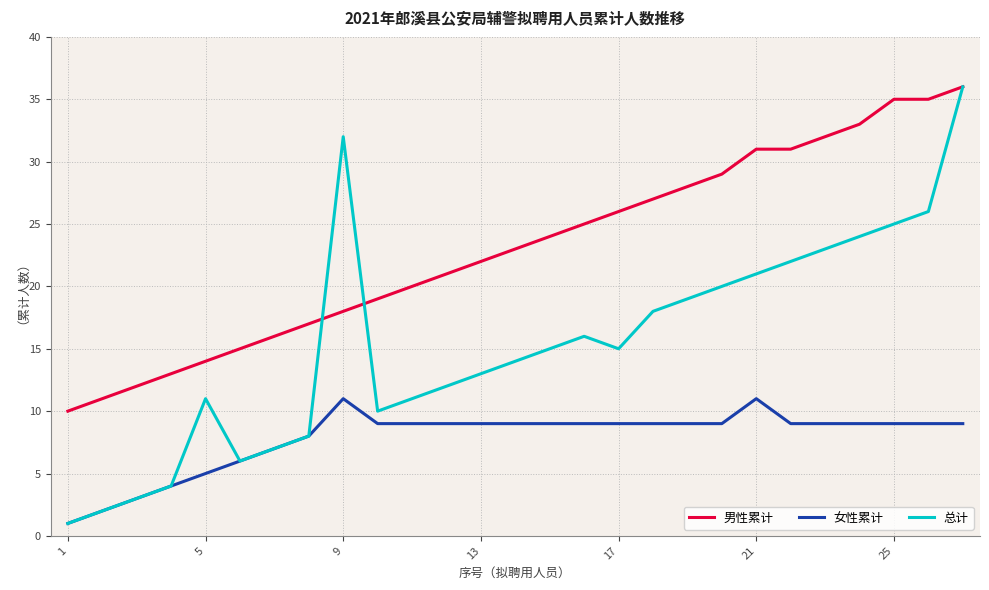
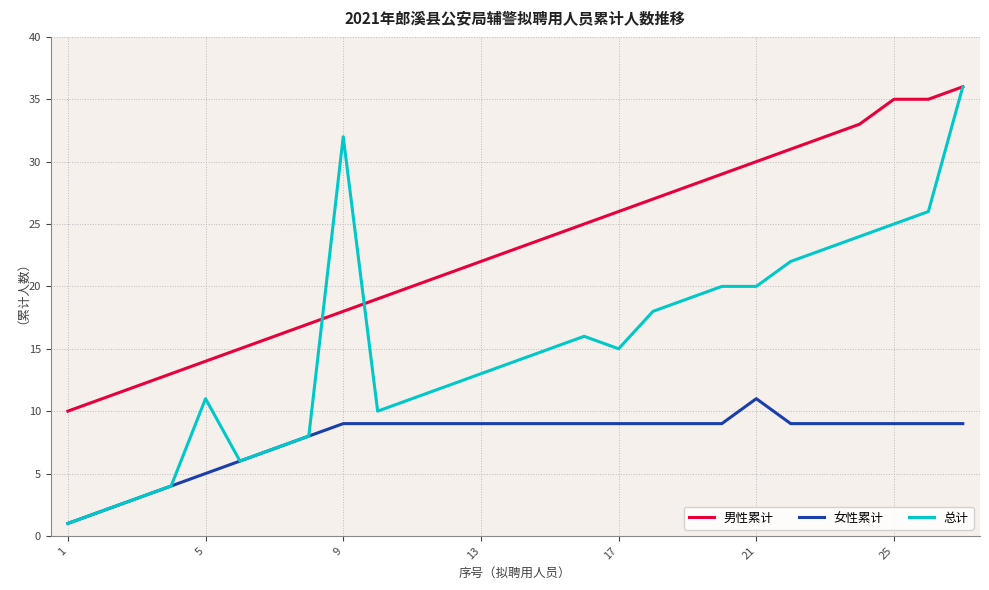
  {
    "男性累计": {
      "1": 10,
      "5": 14,
      "9": 18,
      "13": 22,
      "17": 26,
-     "21": 31,
+     "21": 30,
      "25": 35
    },
    "女性累计": {
      "5": 5,
-     "9": 11,
+     "9": 9,
      "13": 9,
      "17": 9,
      "21": 11,
      "25": 9
    },
    "总计": {
      "5": 11,
      "9": 32,
      "13": 13,
      "17": 15,
-     "21": 21,
+     "21": 20,
      "25": 25
    }
  }
